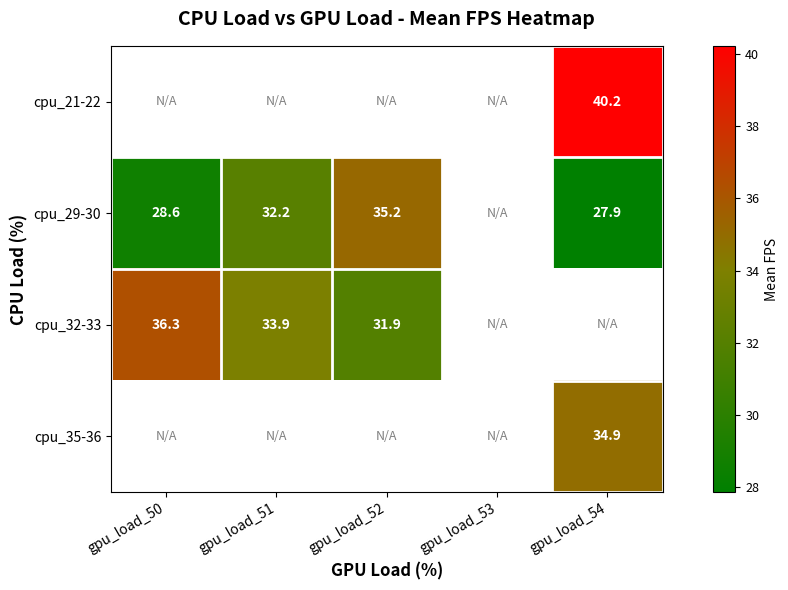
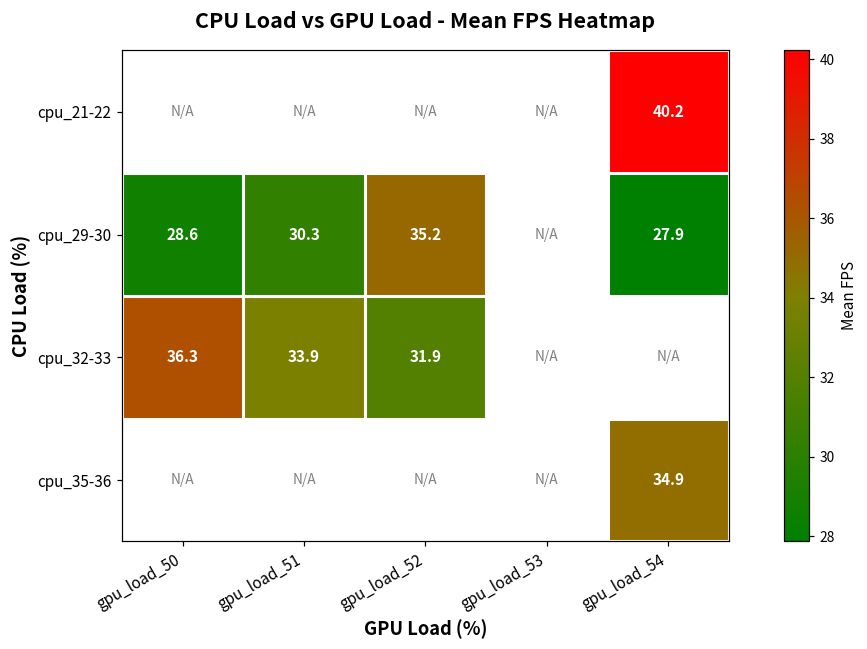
  {
    "cpu_21-22": {
      "gpu_load_54": 40.2
    },
    "cpu_29-30": {
      "gpu_load_50": 28.6,
-     "gpu_load_51": 32.2,
+     "gpu_load_51": 30.3,
      "gpu_load_52": 35.2,
      "gpu_load_54": 27.9
    },
    "cpu_32-33": {
      "gpu_load_50": 36.3,
      "gpu_load_51": 33.9,
      "gpu_load_52": 31.9
    },
    "cpu_35-36": {
      "gpu_load_54": 34.9
    }
  }
